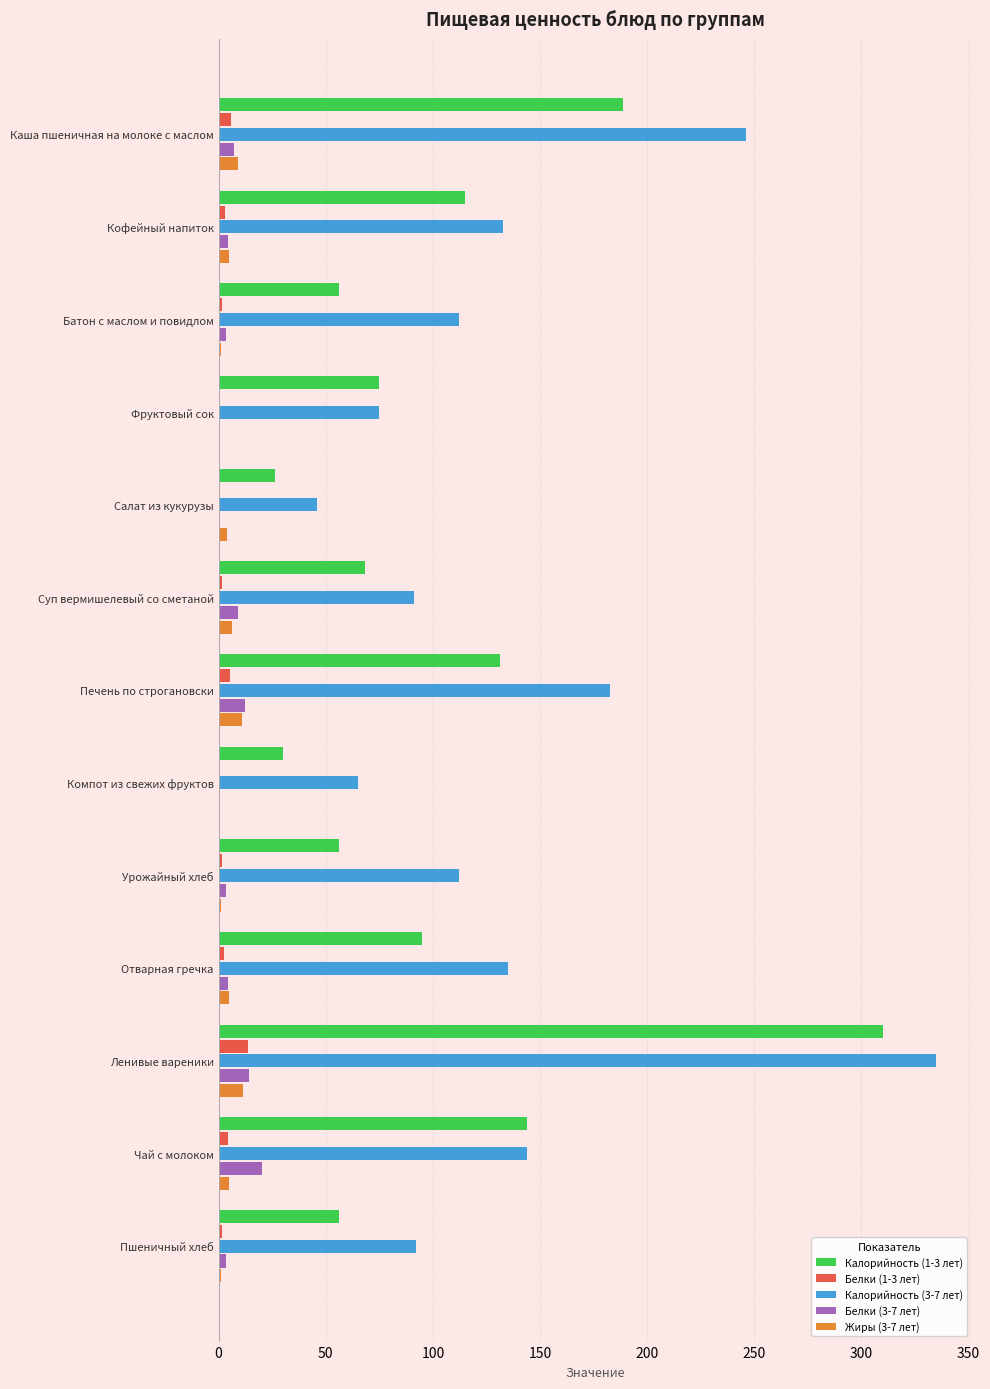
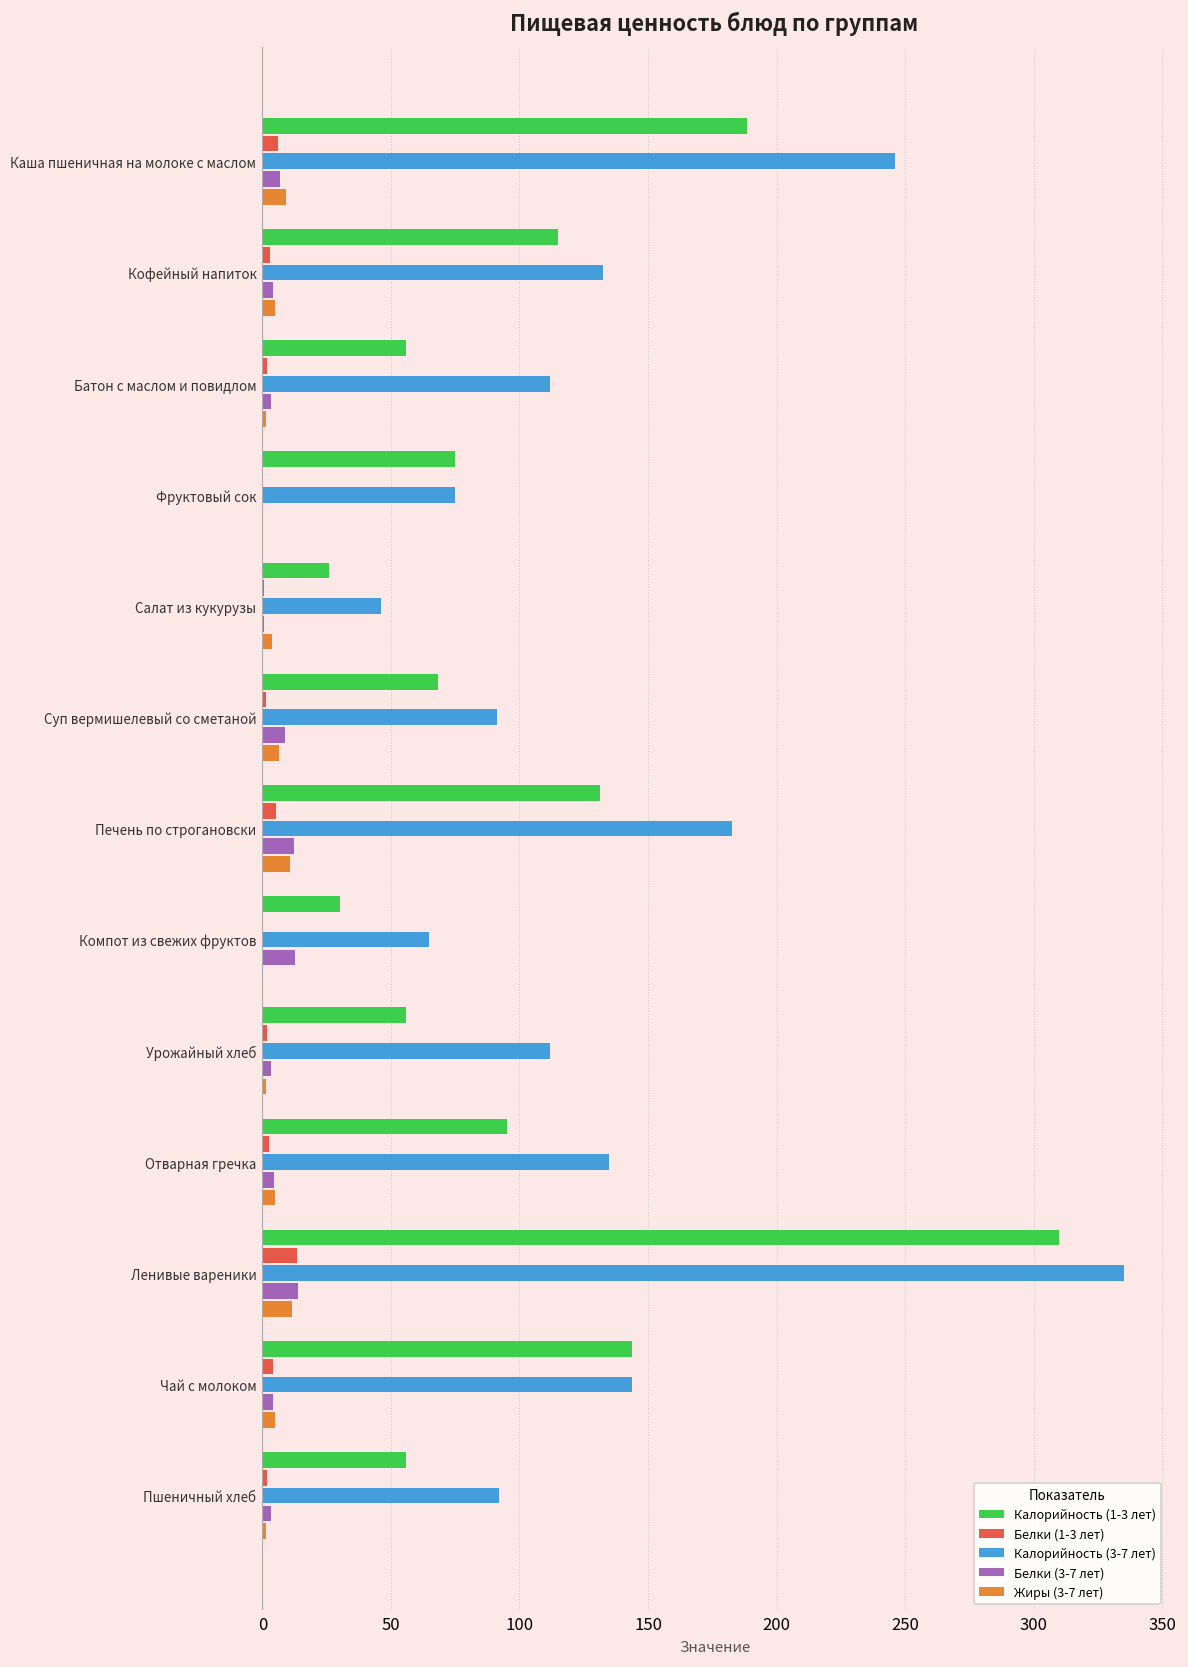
  {
    "Калорийность (1-3 лет)": {
      "Каша пшеничная на молоке с маслом": 189,
      "Кофейный напиток": 115,
      "Батон с маслом и повидлом": 56,
      "Фруктовый сок": 75,
      "Салат из кукурузы": 26,
      "Суп вермишелевый со сметаной": 69,
      "Печень по строгановски": 131,
      "Компот из свежих фруктов": 30,
      "Урожайный хлеб": 56,
      "Отварная гречка": 95,
      "Ленивые вареники": 310,
      "Чай с молоком": 144,
      "Пшеничный хлеб": 56
    },
    "Калорийность (3-7 лет)": {
      "Каша пшеничная на молоке с маслом": 246,
      "Кофейный напиток": 133,
      "Батон с маслом и повидлом": 112,
      "Фруктовый сок": 75,
      "Салат из кукурузы": 46,
      "Суп вермишелевый со сметаной": 91,
      "Печень по строгановски": 183,
      "Компот из свежих фруктов": 65,
      "Урожайный хлеб": 112,
      "Отварная гречка": 135,
      "Ленивые вареники": 335,
      "Чай с молоком": 144,
      "Пшеничный хлеб": 92
    },
    "Белки (3-7 лет)": {
      "Каша пшеничная на молоке с маслом": 7,
      "Кофейный напиток": 4,
      "Батон с маслом и повидлом": 3,
      "Суп вермишелевый со сметаной": 9,
      "Печень по строгановски": 12,
-     "Компот из свежих фруктов": 0,
+     "Компот из свежих фруктов": 13,
      "Урожайный хлеб": 3,
      "Отварная гречка": 4,
      "Ленивые вареники": 14,
-     "Чай с молоком": 20,
+     "Чай с молоком": 4,
      "Пшеничный хлеб": 3
    }
  }
